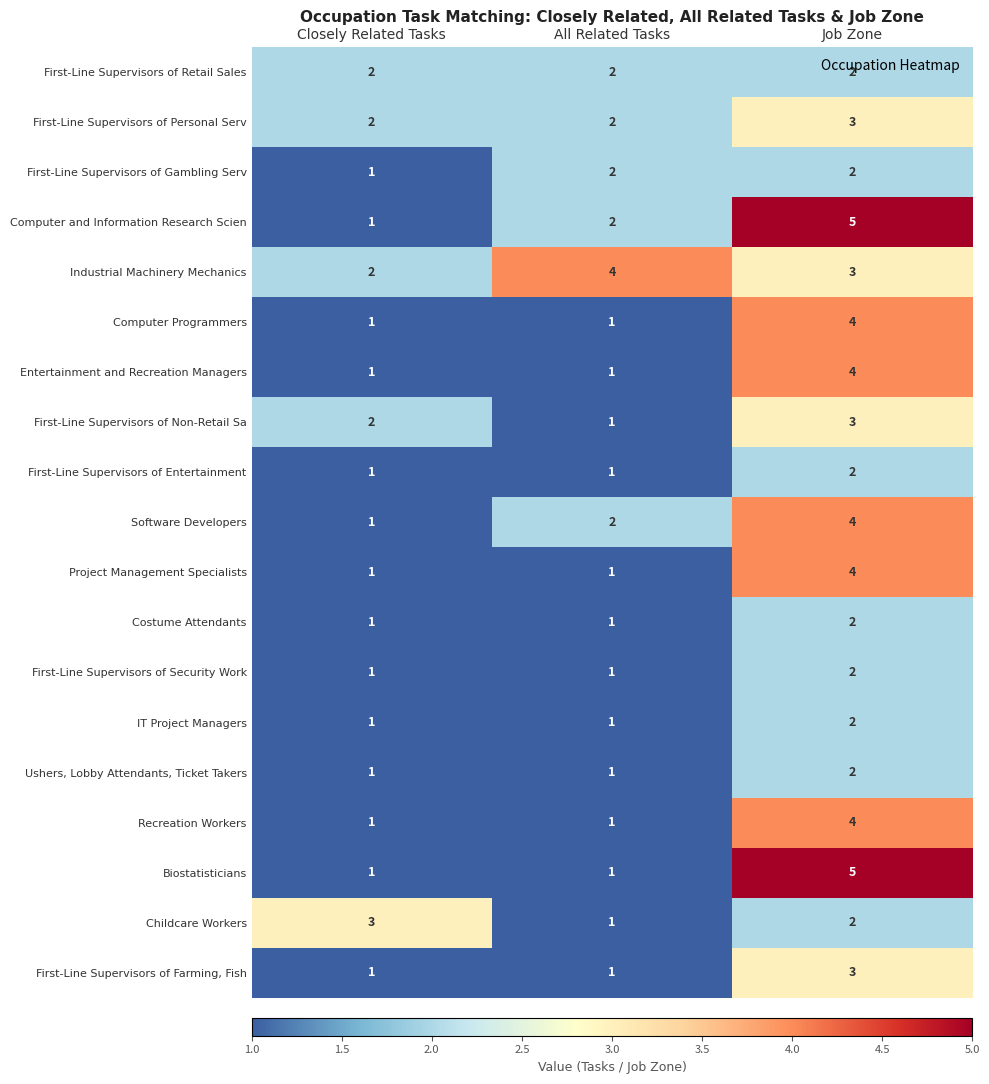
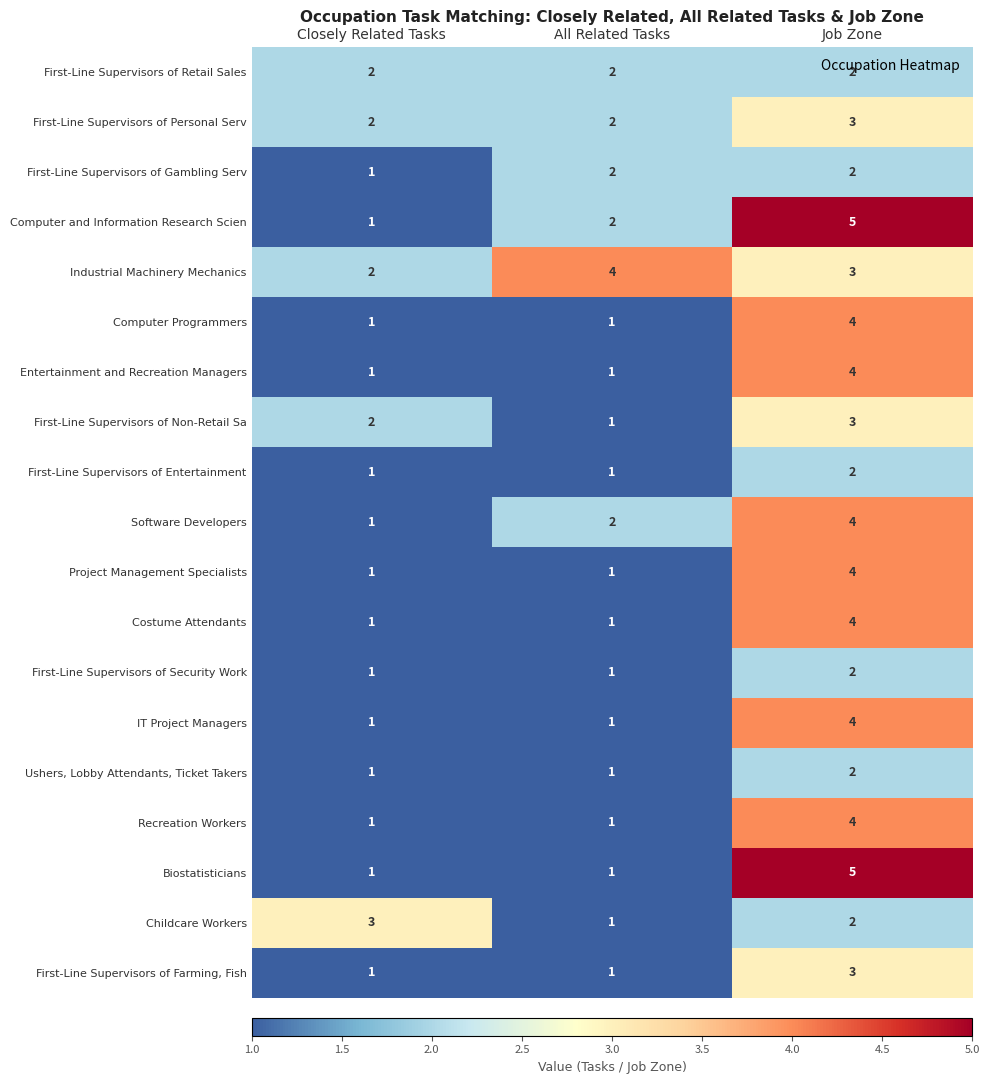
  {
    "First-Line Supervisors of Retail Sales": {
      "Closely Related Tasks": 2,
      "All Related Tasks": 2,
      "Job Zone": 2
    },
    "First-Line Supervisors of Personal Serv": {
      "Closely Related Tasks": 2,
      "All Related Tasks": 2,
      "Job Zone": 3
    },
    "First-Line Supervisors of Gambling Serv": {
      "Closely Related Tasks": 1,
      "All Related Tasks": 2,
      "Job Zone": 2
    },
    "Computer and Information Research Scien": {
      "Closely Related Tasks": 1,
      "All Related Tasks": 2,
      "Job Zone": 5
    },
    "Industrial Machinery Mechanics": {
      "Closely Related Tasks": 2,
      "All Related Tasks": 4,
      "Job Zone": 3
    },
    "Computer Programmers": {
      "Closely Related Tasks": 1,
      "All Related Tasks": 1,
      "Job Zone": 4
    },
    "Entertainment and Recreation Managers": {
      "Closely Related Tasks": 1,
      "All Related Tasks": 1,
      "Job Zone": 4
    },
    "First-Line Supervisors of Non-Retail Sa": {
      "Closely Related Tasks": 2,
      "All Related Tasks": 1,
      "Job Zone": 3
    },
    "First-Line Supervisors of Entertainment": {
      "Closely Related Tasks": 1,
      "All Related Tasks": 1,
      "Job Zone": 2
    },
    "Software Developers": {
      "Closely Related Tasks": 1,
      "All Related Tasks": 2,
      "Job Zone": 4
    },
    "Project Management Specialists": {
      "Closely Related Tasks": 1,
      "All Related Tasks": 1,
      "Job Zone": 4
    },
    "Costume Attendants": {
      "Closely Related Tasks": 1,
      "All Related Tasks": 1,
-     "Job Zone": 2
+     "Job Zone": 4
    },
    "First-Line Supervisors of Security Work": {
      "Closely Related Tasks": 1,
      "All Related Tasks": 1,
      "Job Zone": 2
    },
    "IT Project Managers": {
      "Closely Related Tasks": 1,
      "All Related Tasks": 1,
-     "Job Zone": 2
+     "Job Zone": 4
    },
    "Ushers, Lobby Attendants, Ticket Takers": {
      "Closely Related Tasks": 1,
      "All Related Tasks": 1,
      "Job Zone": 2
    },
    "Recreation Workers": {
      "Closely Related Tasks": 1,
      "All Related Tasks": 1,
      "Job Zone": 4
    },
    "Biostatisticians": {
      "Closely Related Tasks": 1,
      "All Related Tasks": 1,
      "Job Zone": 5
    },
    "Childcare Workers": {
      "Closely Related Tasks": 3,
      "All Related Tasks": 1,
      "Job Zone": 2
    },
    "First-Line Supervisors of Farming, Fish": {
      "Closely Related Tasks": 1,
      "All Related Tasks": 1,
      "Job Zone": 3
    }
  }
